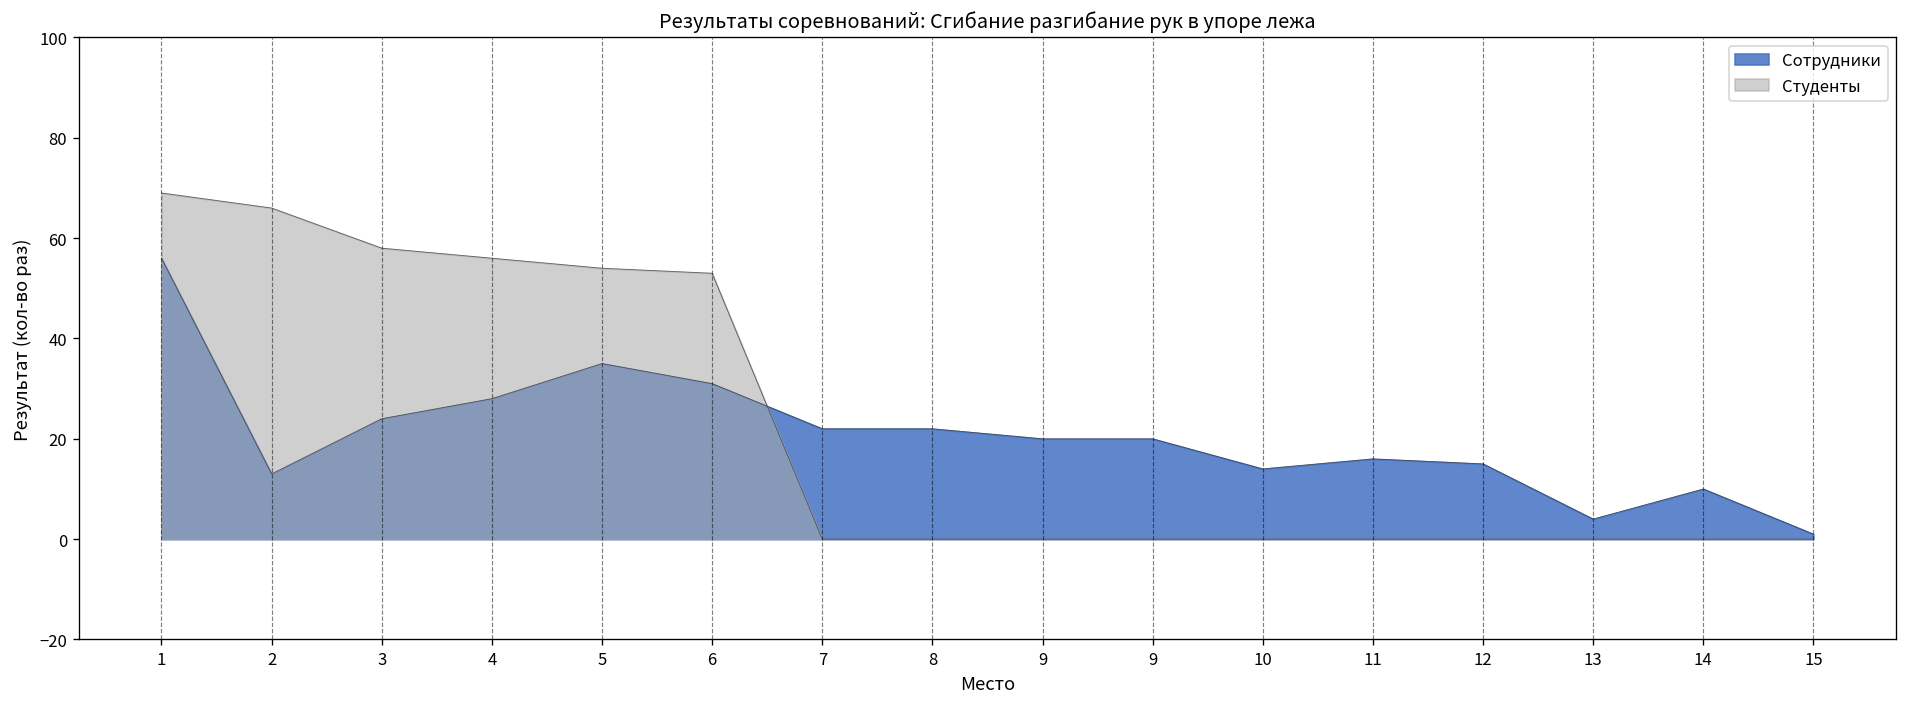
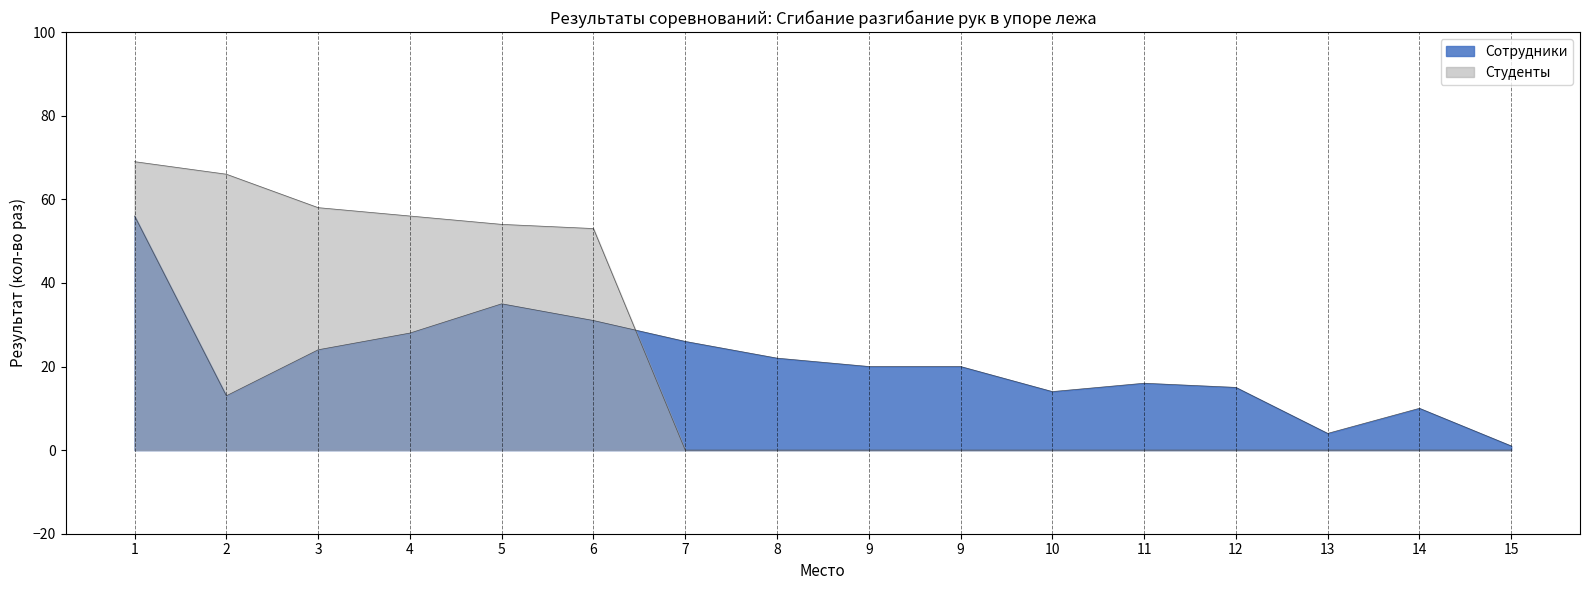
  {
    "Сотрудники": {
      "1": 56,
      "2": 13,
      "3": 24,
      "4": 28,
      "5": 35,
      "6": 31,
-     "7": 22,
+     "7": 26,
      "8": 22,
      "10": 14,
      "11": 16,
      "12": 15,
      "13": 4,
      "14": 10,
      "15": 1
    },
    "Студенты": {
      "1": 69,
      "2": 66,
      "3": 58,
      "4": 56,
      "5": 54,
      "6": 53,
      "7": 0,
      "8": 0,
      "10": 0,
      "11": 0,
      "12": 0,
      "13": 0,
      "14": 0,
      "15": 0
    }
  }
